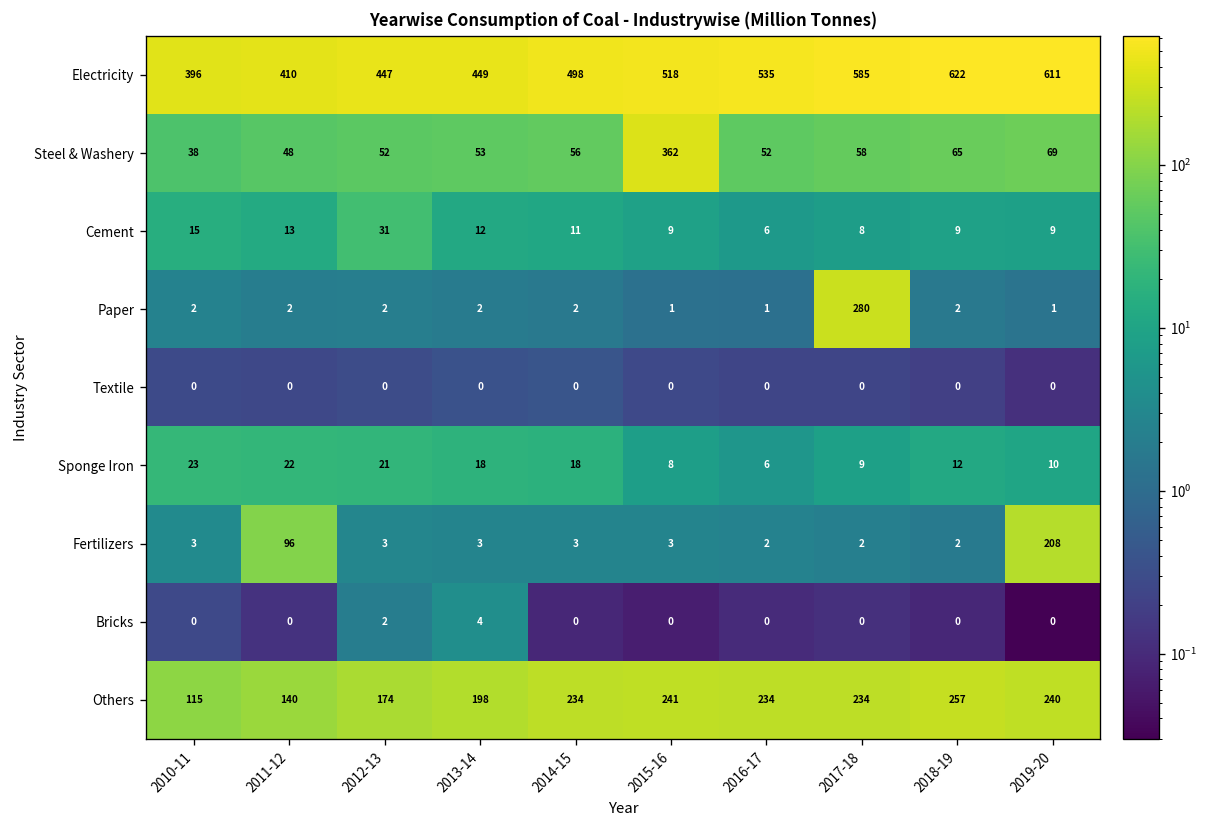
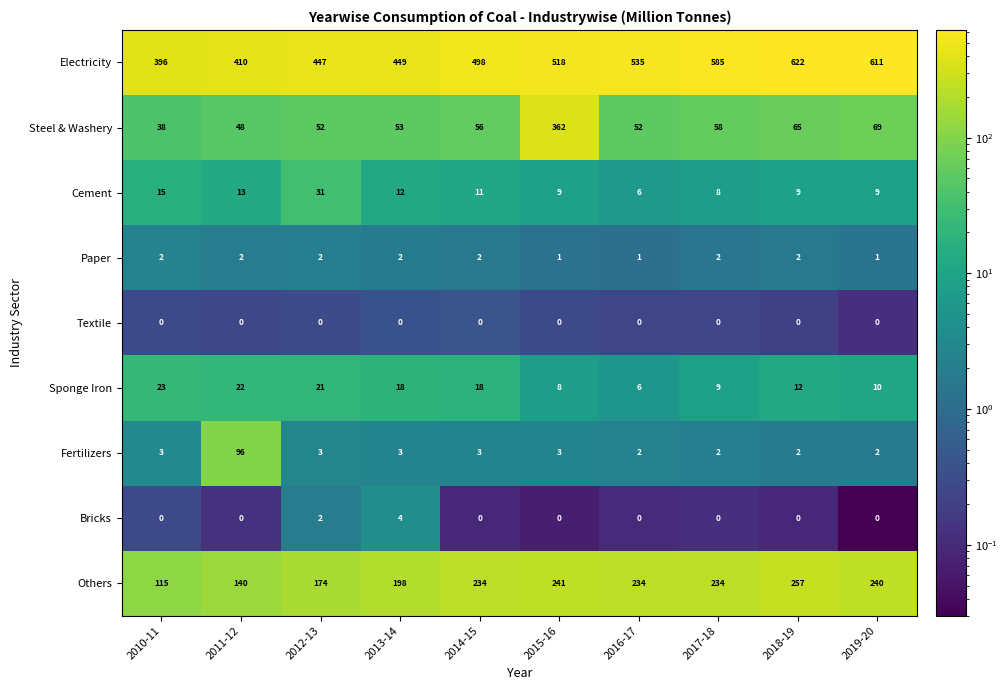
  {
    "Electricity": {
      "2010-11": 396,
      "2011-12": 410,
      "2012-13": 447,
      "2013-14": 449,
      "2014-15": 498,
      "2015-16": 518,
      "2016-17": 535,
      "2017-18": 585,
      "2018-19": 622,
      "2019-20": 611
    },
    "Steel & Washery": {
      "2010-11": 38,
      "2011-12": 48,
      "2012-13": 52,
      "2013-14": 53,
      "2014-15": 56,
      "2015-16": 362,
      "2016-17": 52,
      "2017-18": 58,
      "2018-19": 65,
      "2019-20": 69
    },
    "Cement": {
      "2010-11": 15,
      "2011-12": 13,
      "2012-13": 31,
      "2013-14": 12,
      "2014-15": 11,
      "2015-16": 9,
      "2016-17": 6,
      "2017-18": 8,
      "2018-19": 9,
      "2019-20": 9
    },
    "Paper": {
      "2010-11": 2,
      "2011-12": 2,
      "2012-13": 2,
      "2013-14": 2,
      "2014-15": 2,
      "2015-16": 1,
      "2016-17": 1,
-     "2017-18": 280,
+     "2017-18": 2,
      "2018-19": 2,
      "2019-20": 1
    },
    "Textile": {
      "2010-11": 0,
      "2011-12": 0,
      "2012-13": 0,
      "2013-14": 0,
      "2014-15": 0,
      "2015-16": 0,
      "2016-17": 0,
      "2017-18": 0,
      "2018-19": 0,
      "2019-20": 0
    },
    "Sponge Iron": {
      "2010-11": 23,
      "2011-12": 22,
      "2012-13": 21,
      "2013-14": 18,
      "2014-15": 18,
      "2015-16": 8,
      "2016-17": 6,
      "2017-18": 9,
      "2018-19": 12,
      "2019-20": 10
    },
    "Fertilizers": {
      "2010-11": 3,
      "2011-12": 96,
      "2012-13": 3,
      "2013-14": 3,
      "2014-15": 3,
      "2015-16": 3,
      "2016-17": 2,
      "2017-18": 2,
      "2018-19": 2,
-     "2019-20": 208
+     "2019-20": 2
    },
    "Bricks": {
      "2010-11": 0,
      "2011-12": 0,
      "2012-13": 2,
      "2013-14": 4,
      "2014-15": 0,
      "2015-16": 0,
      "2016-17": 0,
      "2017-18": 0,
      "2018-19": 0,
      "2019-20": 0
    },
    "Others": {
      "2010-11": 115,
      "2011-12": 140,
      "2012-13": 174,
      "2013-14": 198,
      "2014-15": 234,
      "2015-16": 241,
      "2016-17": 234,
      "2017-18": 234,
      "2018-19": 257,
      "2019-20": 240
    }
  }
